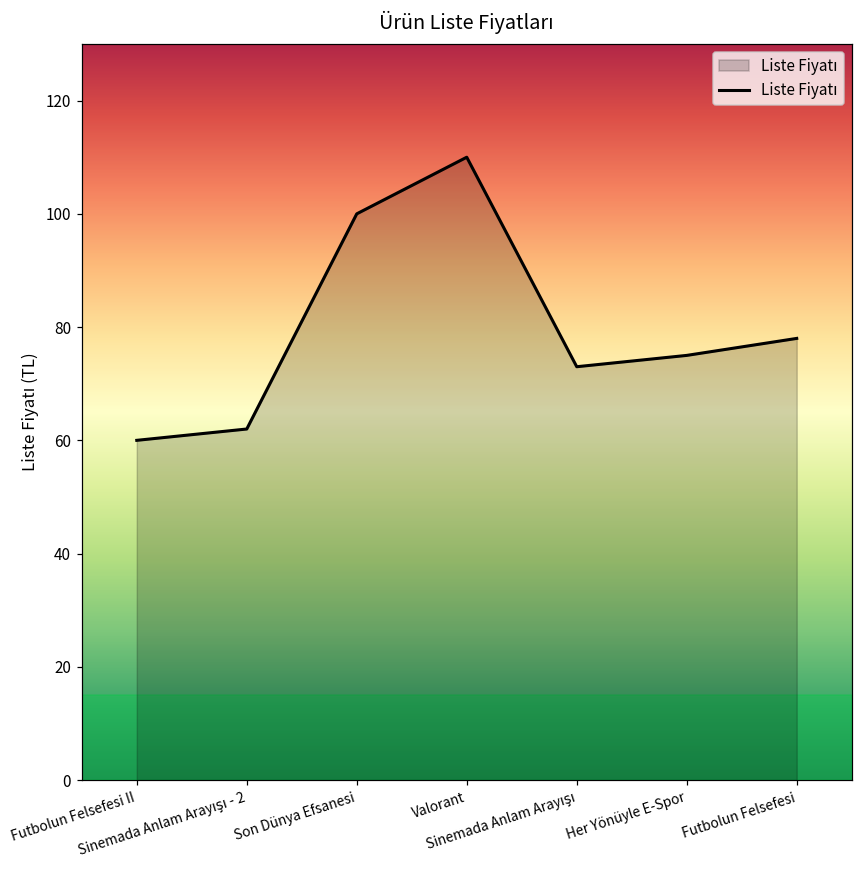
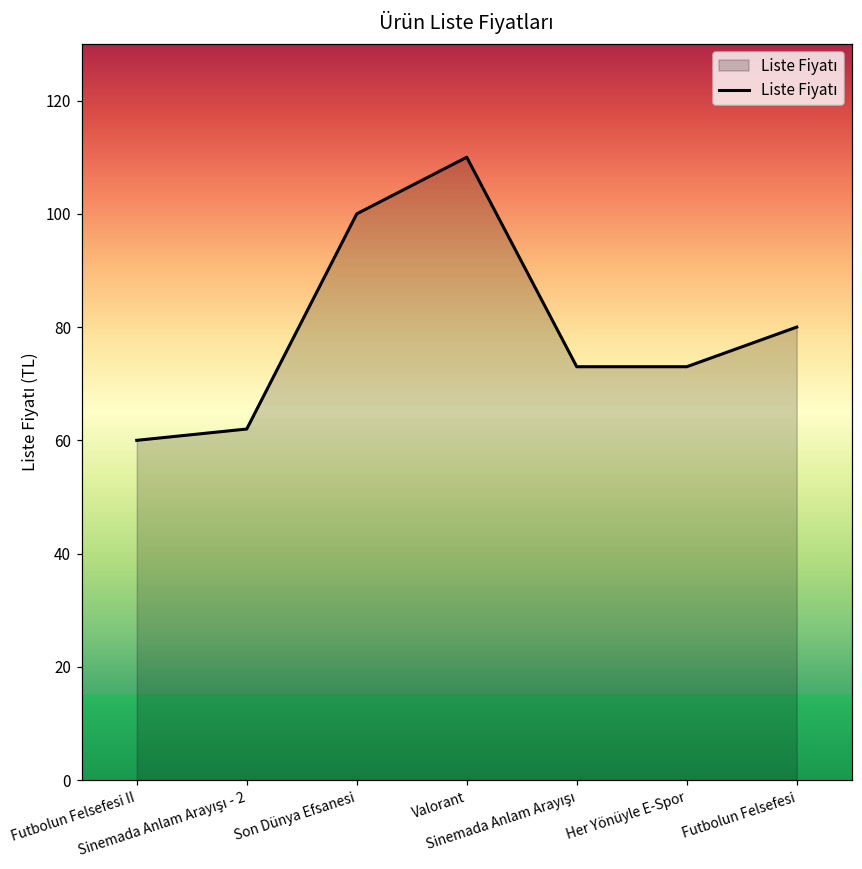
  {
    "Futbolun Felsefesi II": 60,
    "Sinemada Anlam Arayışı - 2": 62,
    "Son Dünya Efsanesi": 100,
    "Valorant": 110,
    "Sinemada Anlam Arayışı": 73,
-   "Her Yönüyle E-Spor": 75,
-   "Futbolun Felsefesi": 78
+   "Her Yönüyle E-Spor": 73,
+   "Futbolun Felsefesi": 80
  }
